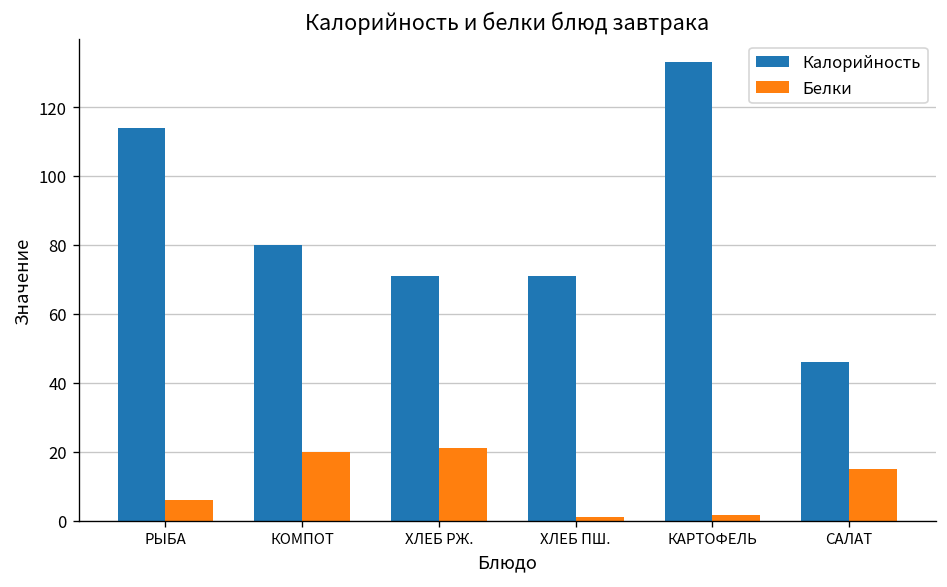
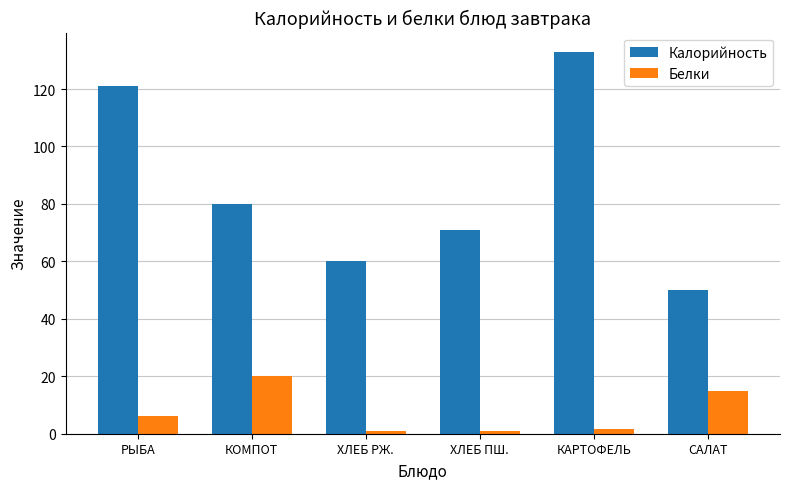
  {
    "Калорийность": {
-     "РЫБА": 114,
+     "РЫБА": 121,
      "КОМПОТ": 80,
-     "ХЛЕБ РЖ.": 71,
+     "ХЛЕБ РЖ.": 60,
      "ХЛЕБ ПШ.": 71,
      "КАРТОФЕЛЬ": 133,
-     "САЛАТ": 46
+     "САЛАТ": 50
    },
    "Белки": {
      "РЫБА": 6,
      "КОМПОТ": 20,
-     "ХЛЕБ РЖ.": 21,
+     "ХЛЕБ РЖ.": 1,
      "ХЛЕБ ПШ.": 1,
      "КАРТОФЕЛЬ": 2,
      "САЛАТ": 15
    }
  }
